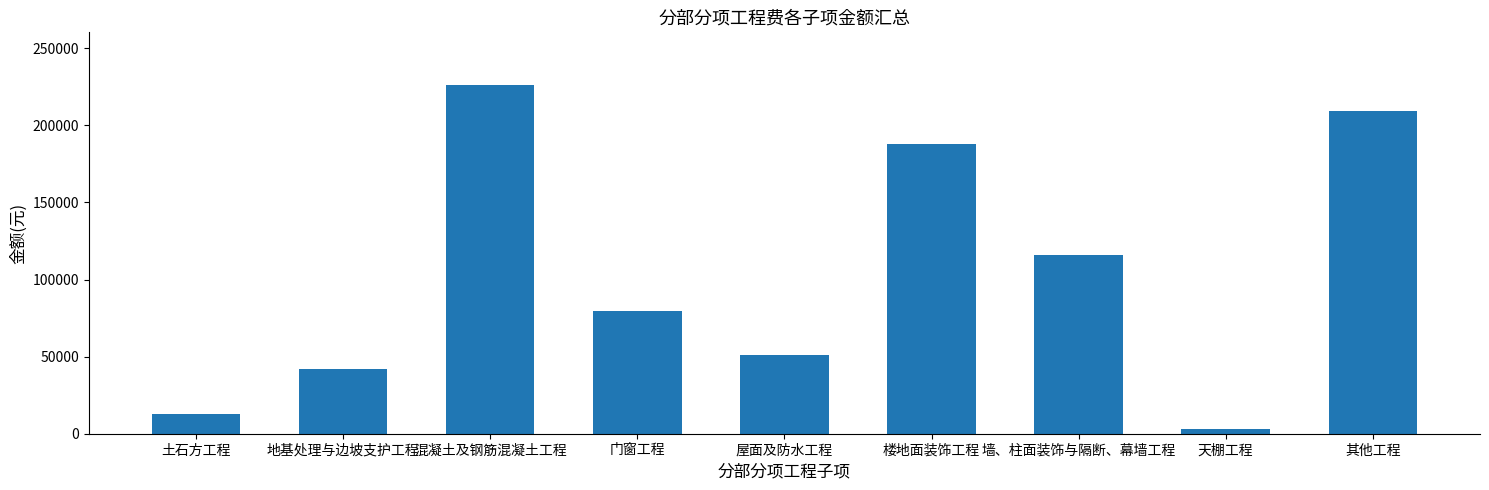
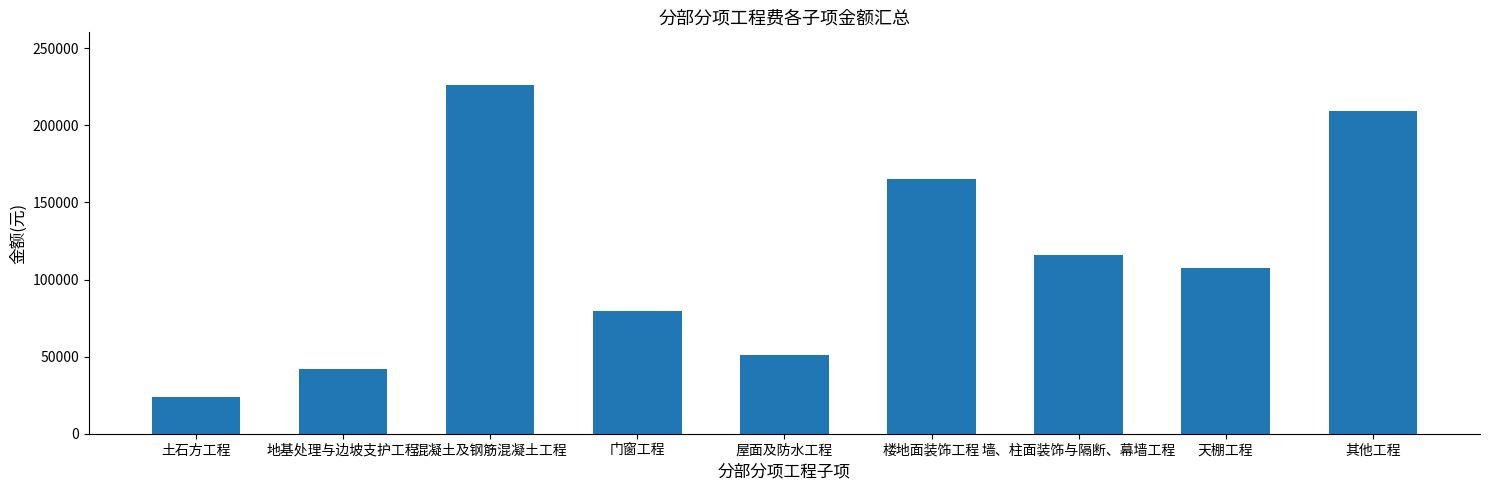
  {
-   "土石方工程": 13000,
+   "土石方工程": 24000,
    "地基处理与边坡支护工程": 42000,
    "混凝土及钢筋混凝土工程": 226000,
    "门窗工程": 80000,
    "屋面及防水工程": 51000,
-   "楼地面装饰工程": 188000,
+   "楼地面装饰工程": 165000,
    "墙、柱面装饰与隔断、幕墙工程": 116000,
-   "天棚工程": 3000,
+   "天棚工程": 107000,
    "其他工程": 209000
  }
